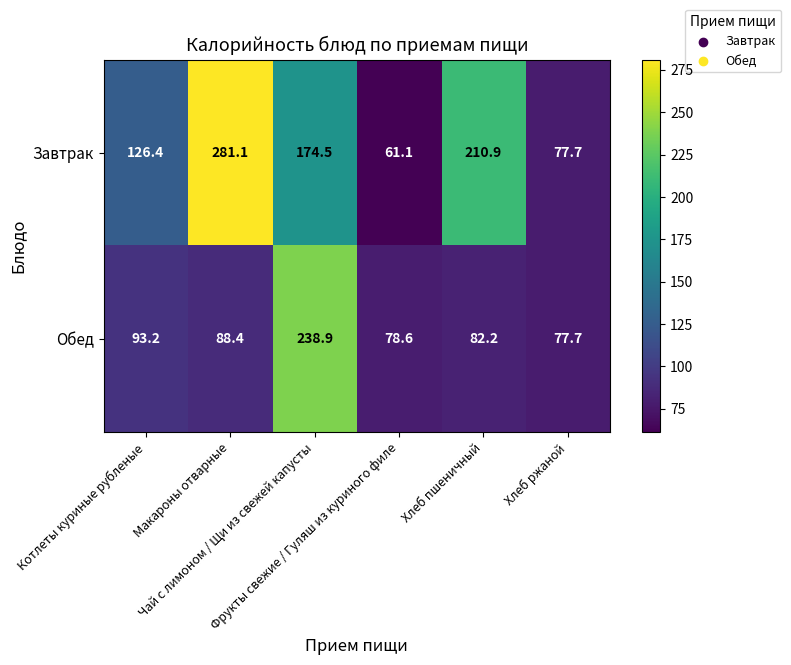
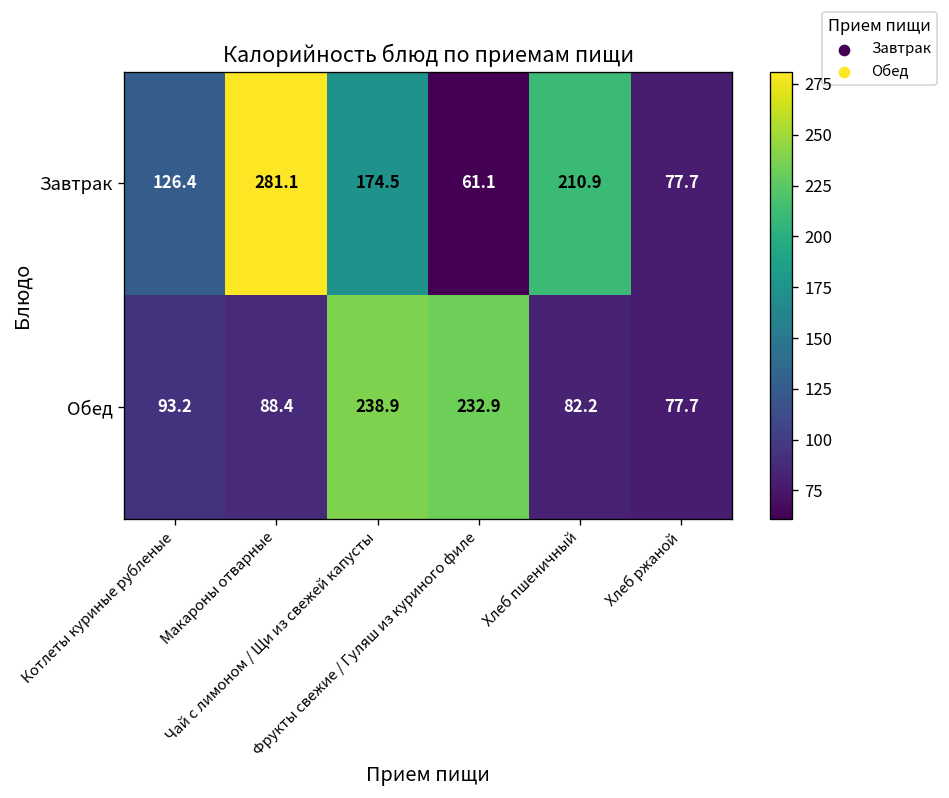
  {
    "Завтрак": {
      "Котлеты куриные рубленые": 126.4,
      "Макароны отварные": 281.1,
      "Чай с лимоном / Щи из свежей капусты": 174.5,
      "Фрукты свежие / Гуляш из куриного филе": 61.1,
      "Хлеб пшеничный": 210.9,
      "Хлеб ржаной": 77.7
    },
    "Обед": {
      "Котлеты куриные рубленые": 93.2,
      "Макароны отварные": 88.4,
      "Чай с лимоном / Щи из свежей капусты": 238.9,
-     "Фрукты свежие / Гуляш из куриного филе": 78.6,
+     "Фрукты свежие / Гуляш из куриного филе": 232.9,
      "Хлеб пшеничный": 82.2,
      "Хлеб ржаной": 77.7
    }
  }
